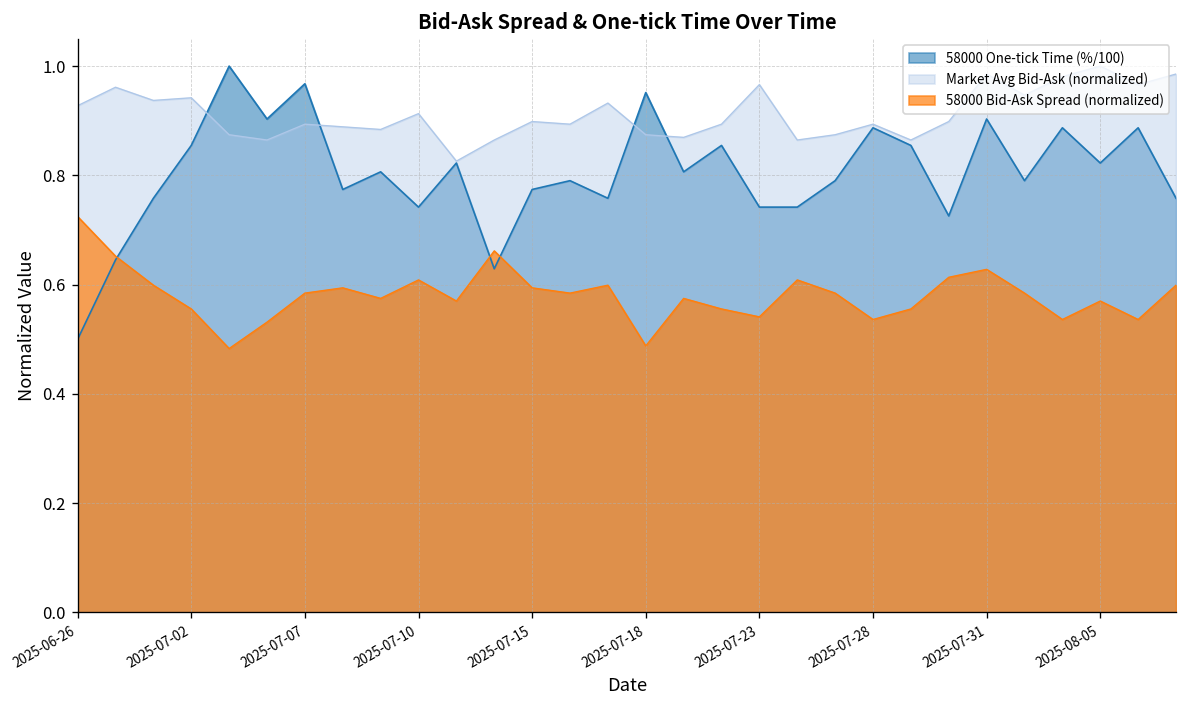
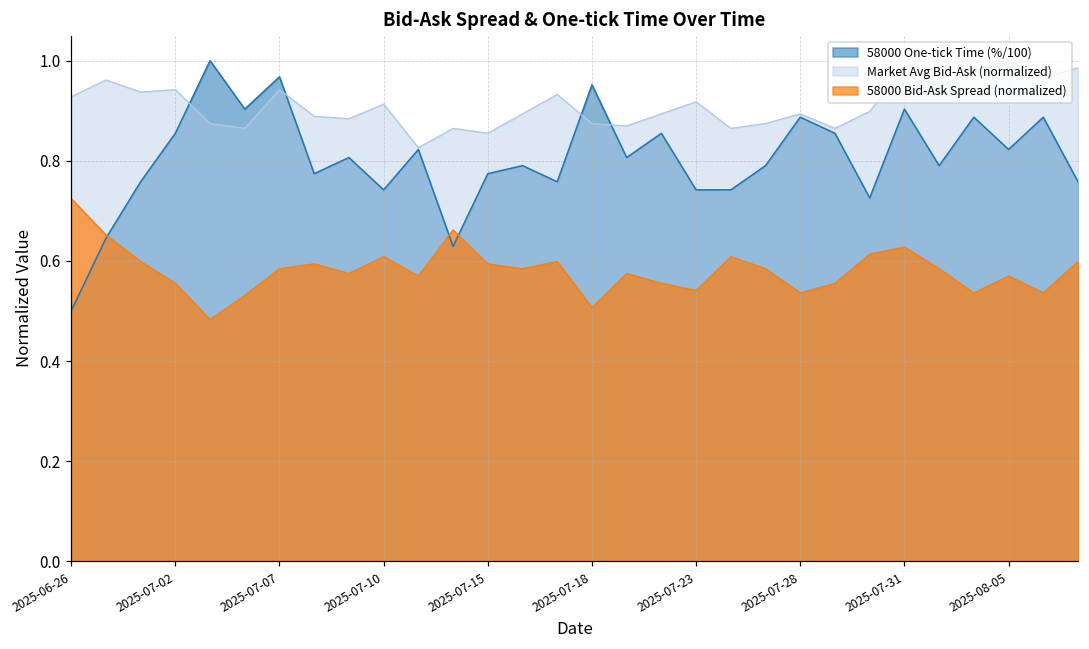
  {
    "58000 One-tick Time (%/100)": {
      "2025-06-26": 0.50,
      "2025-07-02": 0.85,
      "2025-07-07": 0.97,
      "2025-07-10": 0.74,
      "2025-07-15": 0.77,
      "2025-07-18": 0.95,
      "2025-07-23": 0.74,
      "2025-07-28": 0.89,
      "2025-07-31": 0.90,
      "2025-08-05": 0.82
    },
    "Market Avg Bid-Ask (normalized)": {
      "2025-06-26": 0.93,
      "2025-07-02": 0.94,
-     "2025-07-07": 0.89,
+     "2025-07-07": 0.94,
      "2025-07-10": 0.91,
-     "2025-07-15": 0.90,
+     "2025-07-15": 0.86,
      "2025-07-18": 0.87,
-     "2025-07-23": 0.97,
+     "2025-07-23": 0.92,
      "2025-07-28": 0.89
    },
    "58000 Bid-Ask Spread (normalized)": {
      "2025-06-26": 0.72,
      "2025-07-02": 0.56,
      "2025-07-07": 0.58,
      "2025-07-10": 0.61,
      "2025-07-15": 0.59,
-     "2025-07-18": 0.49,
+     "2025-07-18": 0.51,
      "2025-07-23": 0.54,
      "2025-07-28": 0.54,
      "2025-07-31": 0.63,
      "2025-08-05": 0.57
    }
  }
